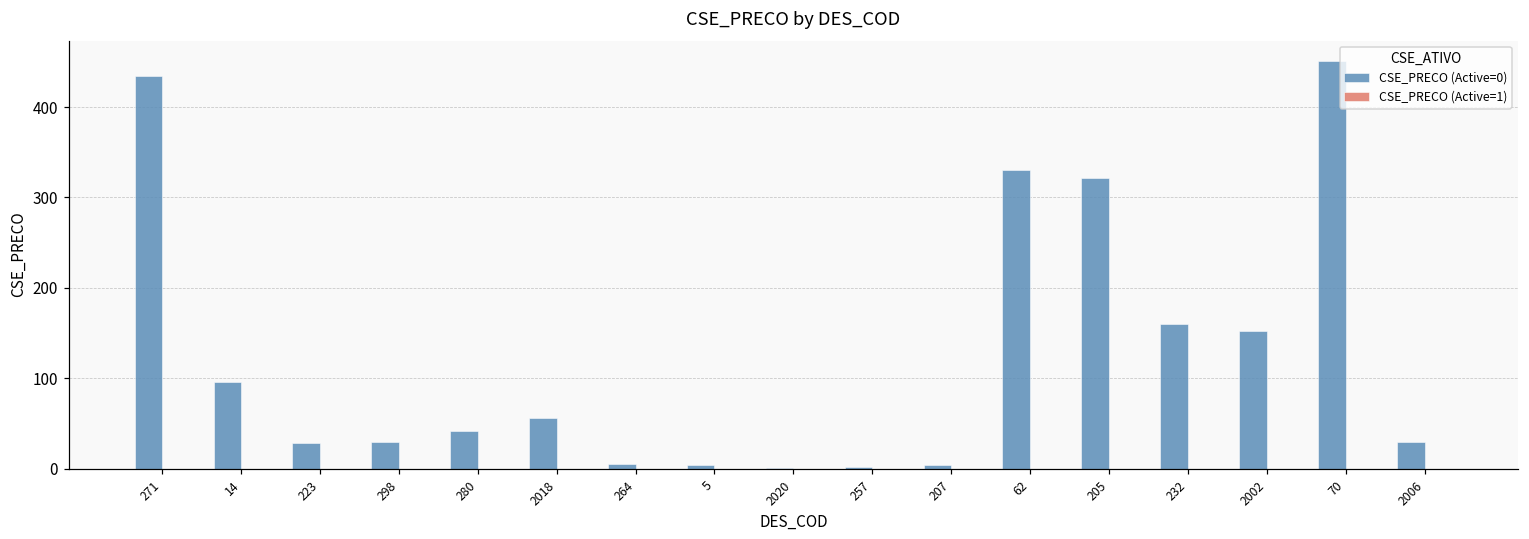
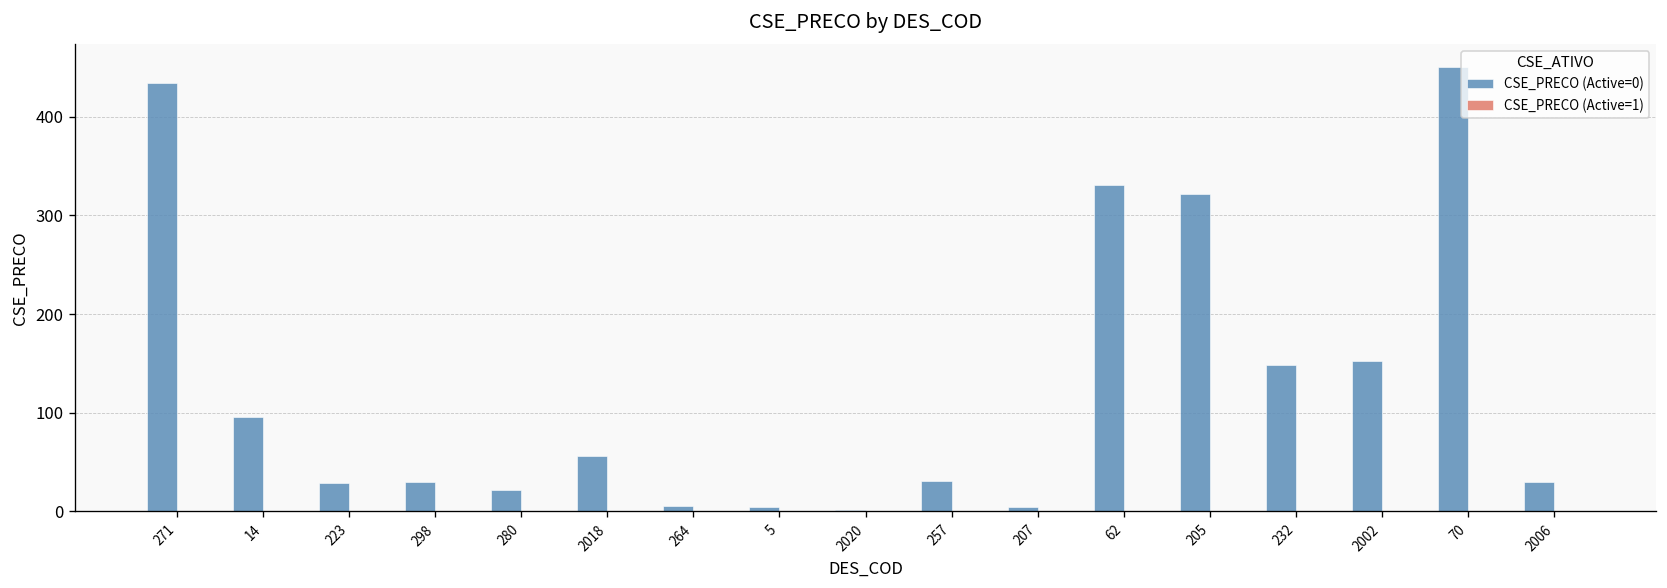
  {
    "CSE_PRECO (Active=0)": {
      "271": 430,
      "14": 100,
      "223": 30,
      "298": 30,
-     "280": 40,
+     "280": 20,
      "2018": 60,
      "264": 0,
      "5": 0,
-     "257": 0,
+     "257": 30,
      "207": 0,
      "62": 330,
      "205": 320,
-     "232": 160,
+     "232": 150,
      "2002": 150,
      "70": 450,
      "2006": 30
    },
    "CSE_PRECO (Active=1)": {
      "271": 0,
      "14": 0,
      "223": 0,
      "298": 0,
      "280": 0,
      "2018": 0,
      "264": 0,
      "5": 0,
      "2020": 0,
      "257": 0,
      "207": 0,
      "62": 0,
      "205": 0,
      "232": 0,
      "2002": 0,
      "70": 0,
      "2006": 0
    }
  }
